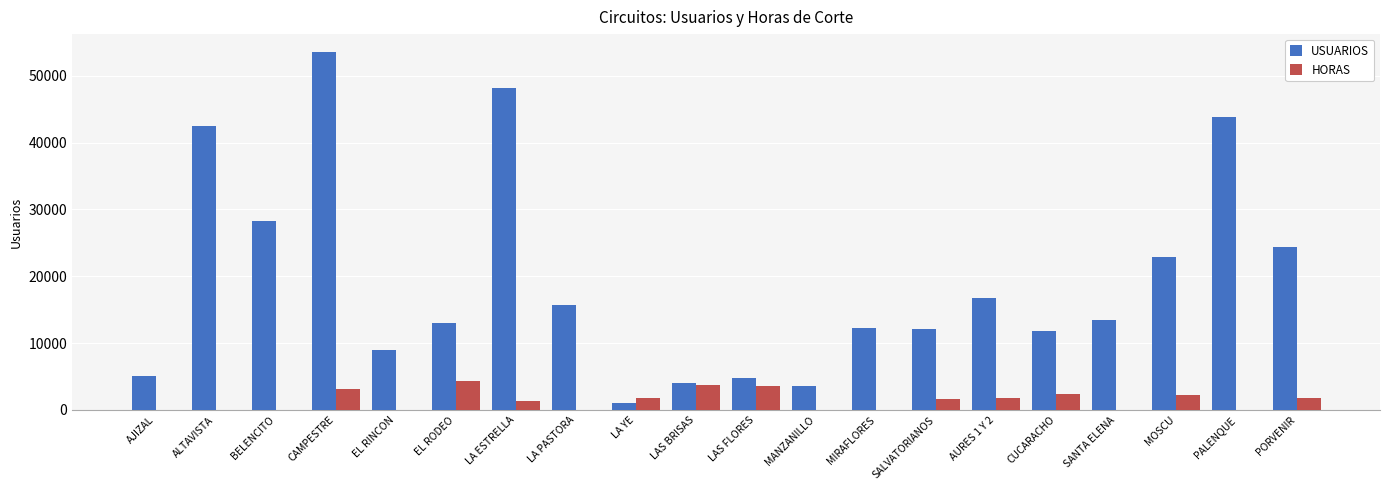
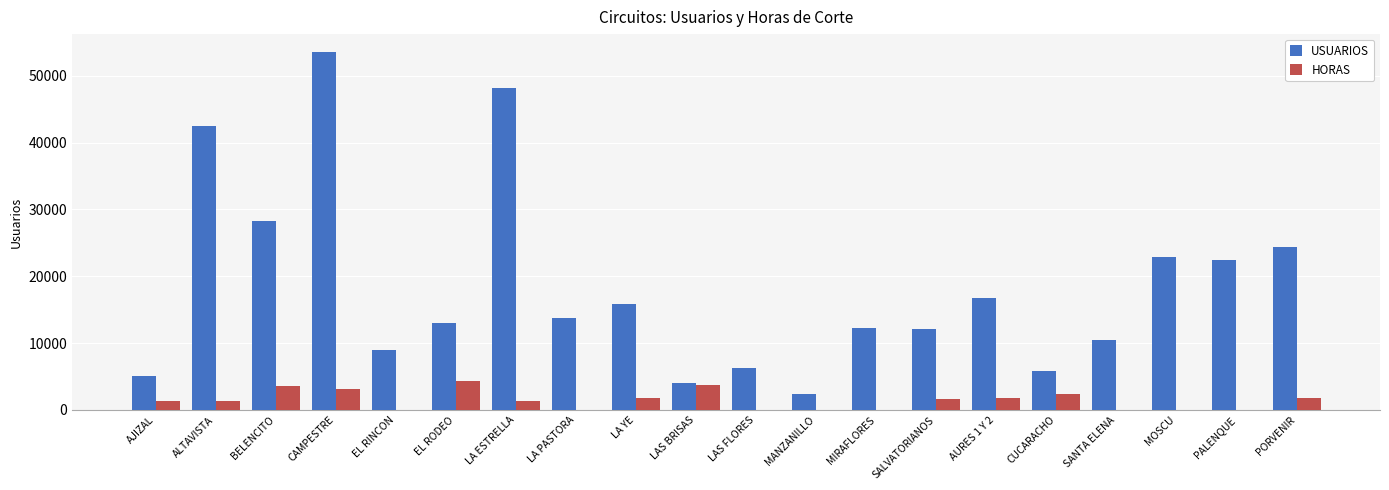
  {
    "USUARIOS": {
      "AJIZAL": 5000,
      "ALTAVISTA": 42000,
      "BELENCITO": 28000,
      "CAMPESTRE": 54000,
      "EL RINCON": 9000,
      "EL RODEO": 13000,
      "LA ESTRELLA": 48000,
-     "LA PASTORA": 16000,
-     "LA YE": 1000,
+     "LA PASTORA": 14000,
+     "LA YE": 16000,
      "LAS BRISAS": 4000,
-     "LAS FLORES": 5000,
-     "MANZANILLO": 4000,
+     "LAS FLORES": 6000,
+     "MANZANILLO": 2000,
      "MIRAFLORES": 12000,
      "SALVATORIANOS": 12000,
      "AURES 1 Y 2": 17000,
-     "CUCARACHO": 12000,
-     "SANTA ELENA": 14000,
+     "CUCARACHO": 6000,
+     "SANTA ELENA": 10000,
      "MOSCU": 23000,
-     "PALENQUE": 44000,
+     "PALENQUE": 22000,
      "PORVENIR": 24000
    },
    "HORAS": {
-     "AJIZAL": 0,
-     "ALTAVISTA": 0,
-     "BELENCITO": 0,
+     "AJIZAL": 1000,
+     "ALTAVISTA": 1000,
+     "BELENCITO": 4000,
      "CAMPESTRE": 3000,
      "EL RODEO": 4000,
      "LA ESTRELLA": 1000,
      "LA YE": 2000,
      "LAS BRISAS": 4000,
-     "LAS FLORES": 4000,
+     "LAS FLORES": 0,
      "SALVATORIANOS": 2000,
      "AURES 1 Y 2": 2000,
      "CUCARACHO": 2000,
-     "MOSCU": 2000,
+     "MOSCU": 0,
      "PORVENIR": 2000
    }
  }
